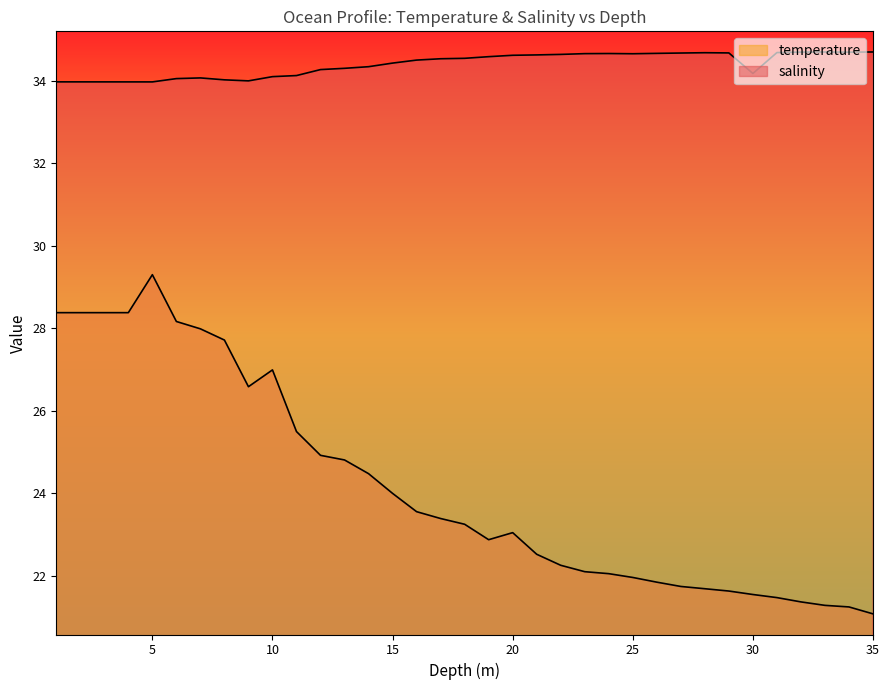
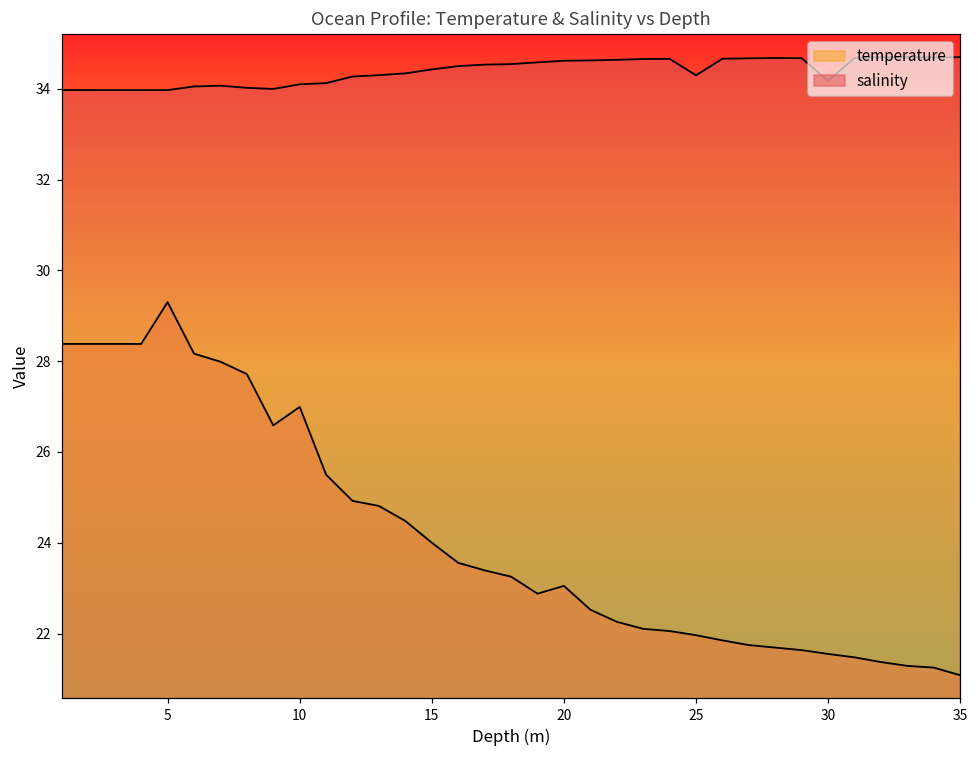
  {
    "temperature": {
      "5": 29.3,
      "10": 27.0,
      "15": 24.0,
      "20": 23.1,
      "25": 22.0,
      "30": 21.6,
      "35": 21.1
    },
    "salinity": {
      "5": 34.0,
      "10": 34.1,
      "15": 34.4,
      "20": 34.6,
-     "25": 34.7,
+     "25": 34.3,
      "35": 34.7
    }
  }
